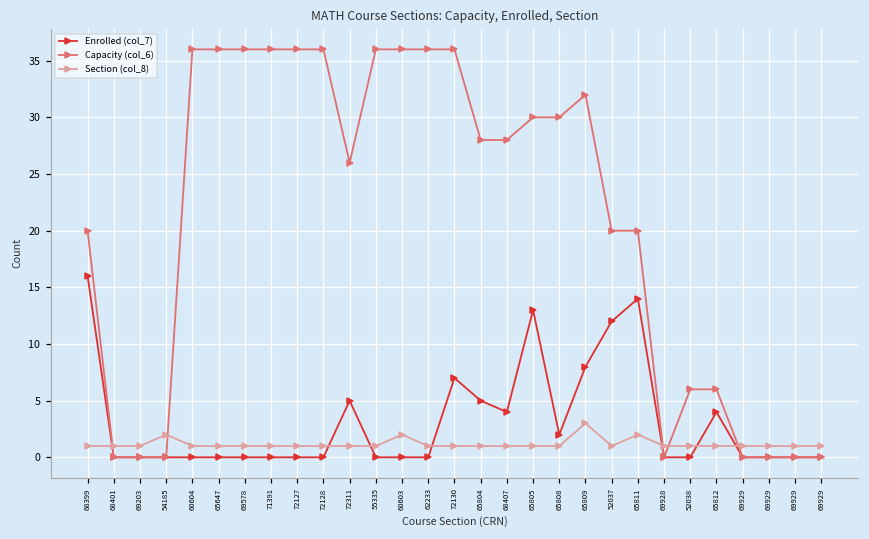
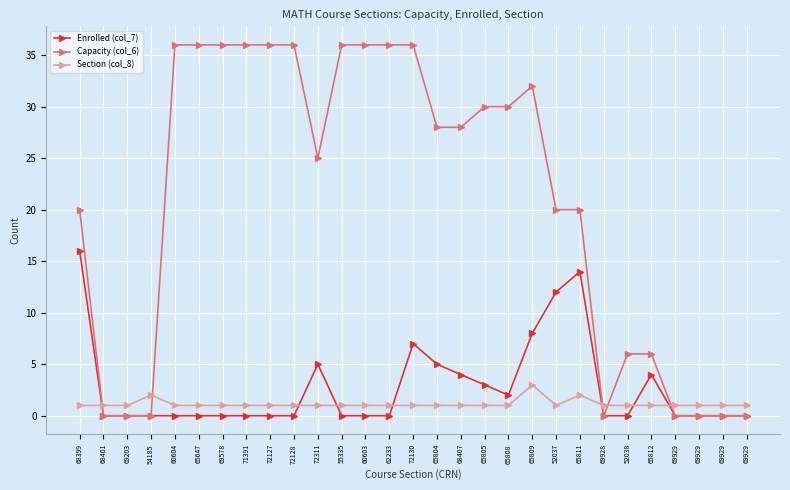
  {
    "Enrolled (col_7)": {
      "68399": 16,
      "60604": 0,
      "65647": 0,
      "69578": 0,
      "71391": 0,
      "72127": 0,
      "72128": 0,
      "72311": 5,
      "55335": 0,
      "60603": 0,
      "62233": 0,
      "72130": 7,
      "65804": 5,
      "68407": 4,
-     "65805": 13,
+     "65805": 3,
      "65808": 2,
      "65809": 8,
      "52037": 12,
      "65811": 14,
      "52038": 0,
      "65812": 4
    },
    "Capacity (col_6)": {
      "68399": 20,
      "60604": 36,
      "65647": 36,
      "69578": 36,
      "71391": 36,
      "72127": 36,
      "72128": 36,
-     "72311": 26,
+     "72311": 25,
      "55335": 36,
      "60603": 36,
      "62233": 36,
      "72130": 36,
      "65804": 28,
      "68407": 28,
      "65805": 30,
      "65808": 30,
      "65809": 32,
      "52037": 20,
      "65811": 20,
      "52038": 6,
      "65812": 6
    },
    "Section (col_8)": {
      "68399": 1,
      "68401": 1,
      "69203": 1,
      "54185": 2,
      "60604": 1,
      "65647": 1,
      "69578": 1,
      "71391": 1,
      "72127": 1,
      "72128": 1,
      "72311": 1,
      "55335": 1,
-     "60603": 2,
+     "60603": 1,
      "62233": 1,
      "72130": 1,
      "65804": 1,
      "68407": 1,
      "65805": 1,
      "65808": 1,
      "65809": 3,
      "52037": 1,
      "65811": 2,
      "69928": 1,
      "52038": 1,
      "65812": 1
    }
  }
